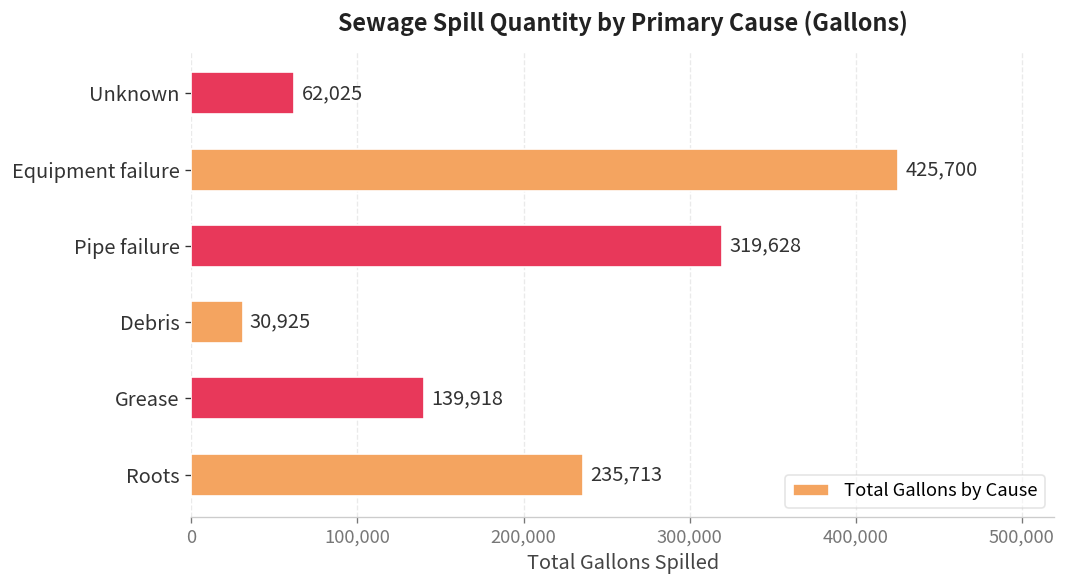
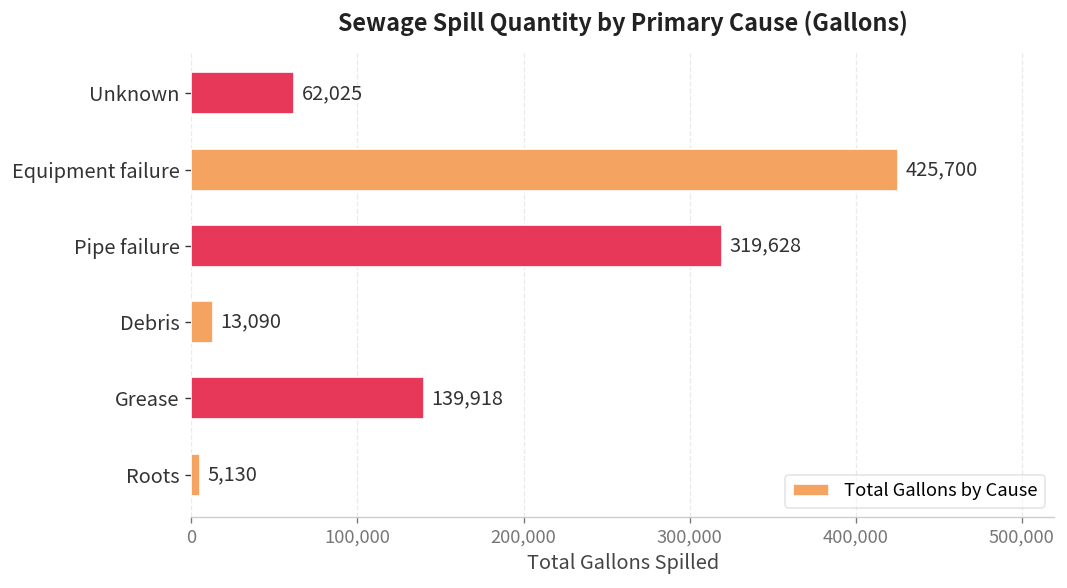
  {
    "Unknown": "62,025",
    "Equipment failure": "425,700",
    "Pipe failure": "319,628",
-   "Debris": "30,925",
+   "Debris": "13,090",
    "Grease": "139,918",
-   "Roots": "235,713"
+   "Roots": "5,130"
  }
